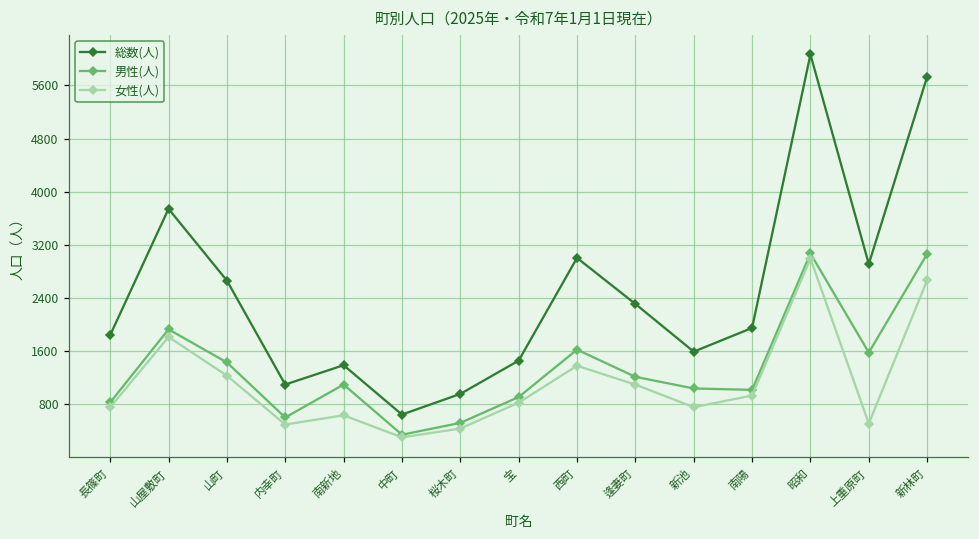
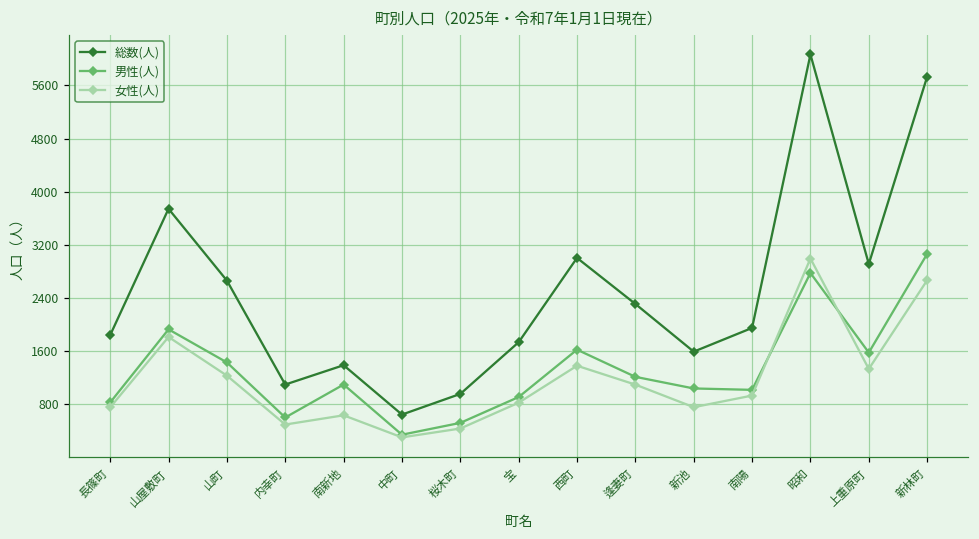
  {
    "総数(人)": {
      "長篠町": 1800,
      "山屋敷町": 3700,
      "山町": 2700,
      "内幸町": 1100,
      "南新地": 1400,
      "中町": 600,
      "桜木町": 1000,
-     "宝": 1500,
+     "宝": 1700,
      "西町": 3000,
      "逢妻町": 2300,
      "新池": 1600,
      "南陽": 2000,
      "昭和": 6100,
      "上重原町": 2900,
      "新林町": 5700
    },
    "男性(人)": {
      "長篠町": 800,
      "山屋敷町": 1900,
      "山町": 1400,
      "内幸町": 600,
      "南新地": 1100,
      "桜木町": 500,
      "宝": 900,
      "西町": 1600,
      "逢妻町": 1200,
      "新池": 1000,
      "南陽": 1000,
-     "昭和": 3100,
+     "昭和": 2800,
      "上重原町": 1600,
      "新林町": 3100
    },
    "女性(人)": {
      "長篠町": 800,
      "山屋敷町": 1800,
      "山町": 1200,
      "内幸町": 500,
      "南新地": 600,
      "桜木町": 400,
      "宝": 800,
      "西町": 1400,
      "逢妻町": 1100,
      "新池": 800,
      "南陽": 900,
      "昭和": 3000,
-     "上重原町": 500,
+     "上重原町": 1300,
      "新林町": 2700
    }
  }
